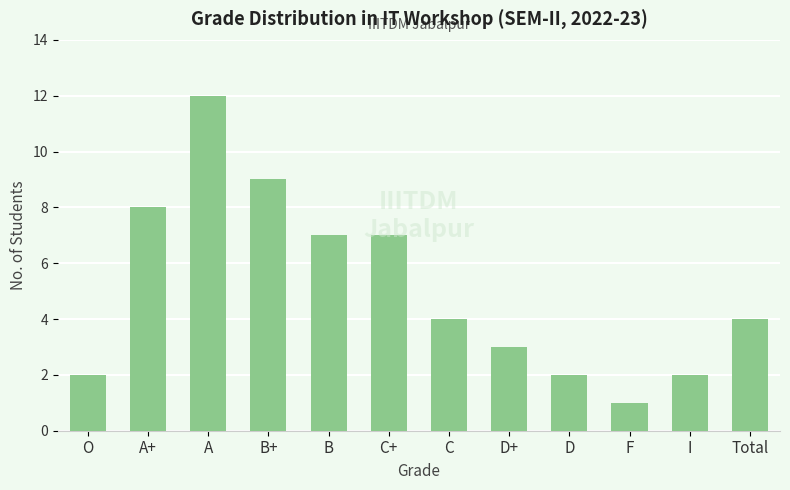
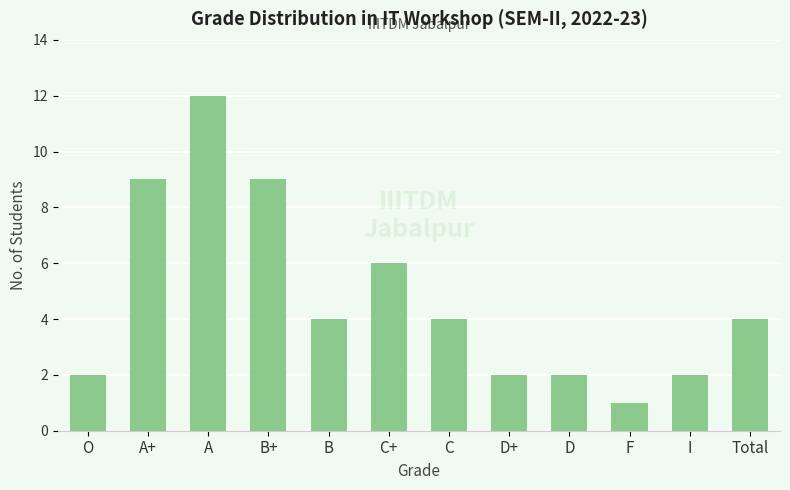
  {
    "O": 2,
-   "A+": 8,
+   "A+": 9,
    "A": 12,
    "B+": 9,
-   "B": 7,
-   "C+": 7,
+   "B": 4,
+   "C+": 6,
    "C": 4,
-   "D+": 3,
+   "D+": 2,
    "D": 2,
    "F": 1,
    "I": 2,
    "Total": 4
  }
